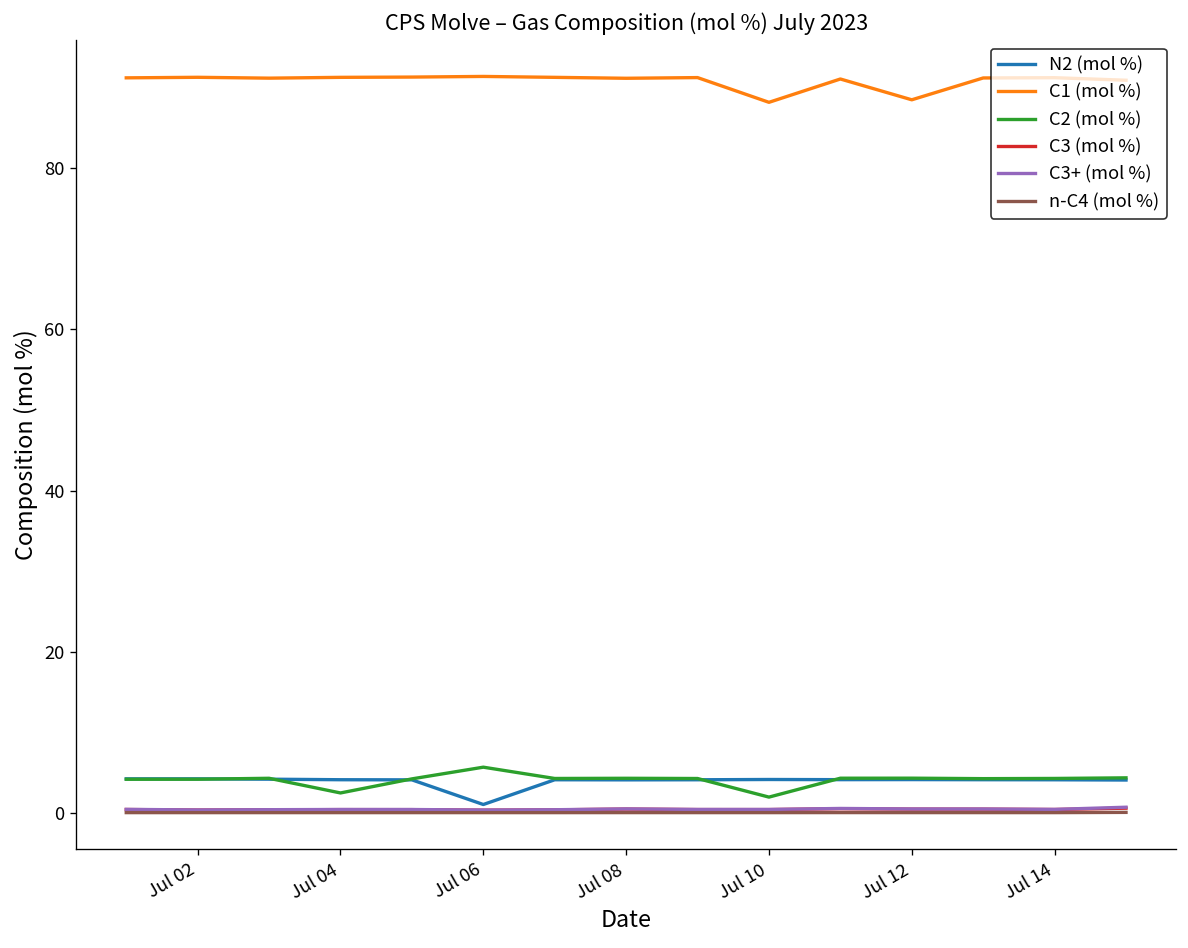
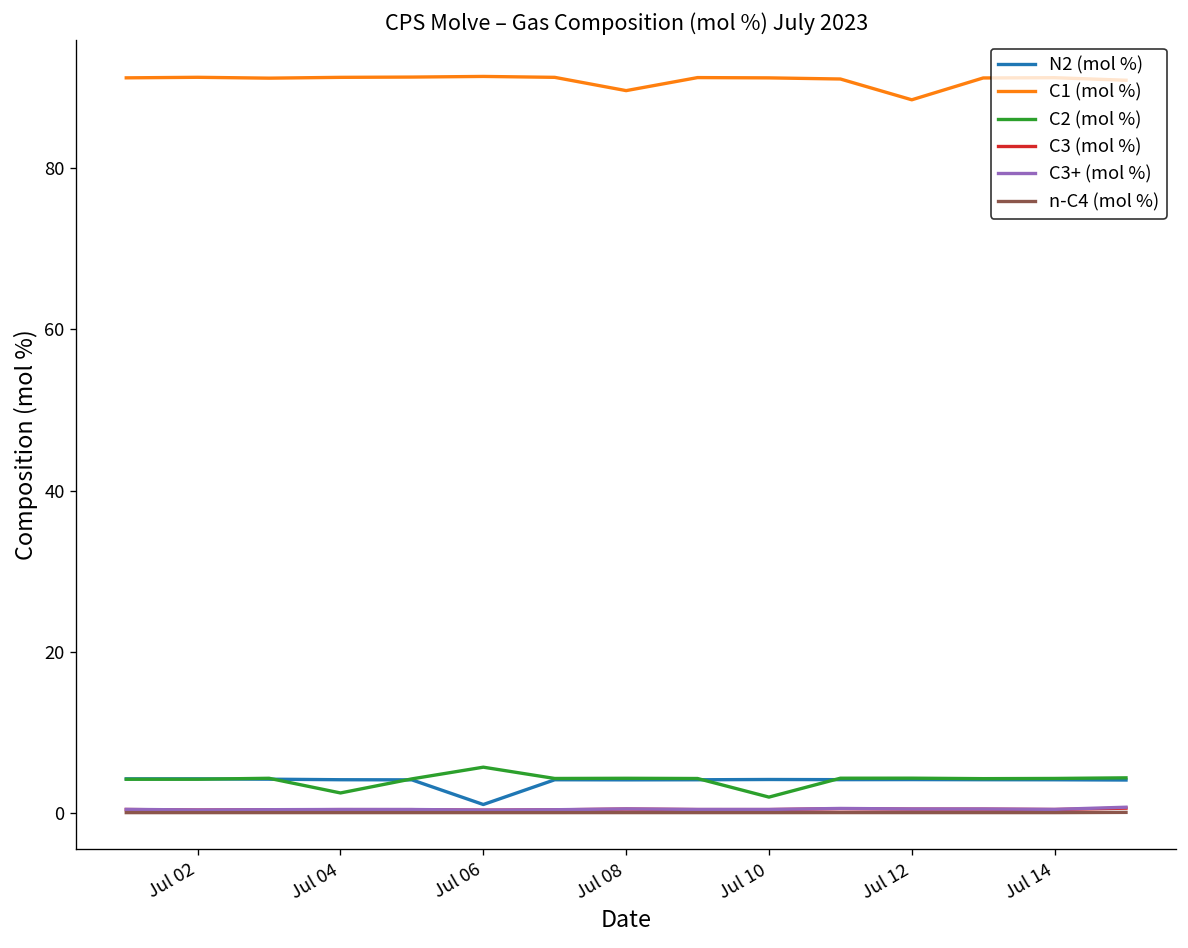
  {
    "N2 (mol %)": {
      "Jul 04": 4,
      "Jul 06": 1,
      "Jul 10": 4
    },
    "C1 (mol %)": {
      "Jul 02": 91,
      "Jul 04": 91,
      "Jul 06": 91,
-     "Jul 08": 91,
-     "Jul 10": 88,
+     "Jul 08": 90,
+     "Jul 10": 91,
      "Jul 12": 89
    },
    "C2 (mol %)": {
      "Jul 04": 2,
      "Jul 06": 6,
      "Jul 10": 2
    },
    "n-C4 (mol %)": {
      "Jul 08": 0,
      "Jul 12": 0,
      "Jul 14": 0
    }
  }
